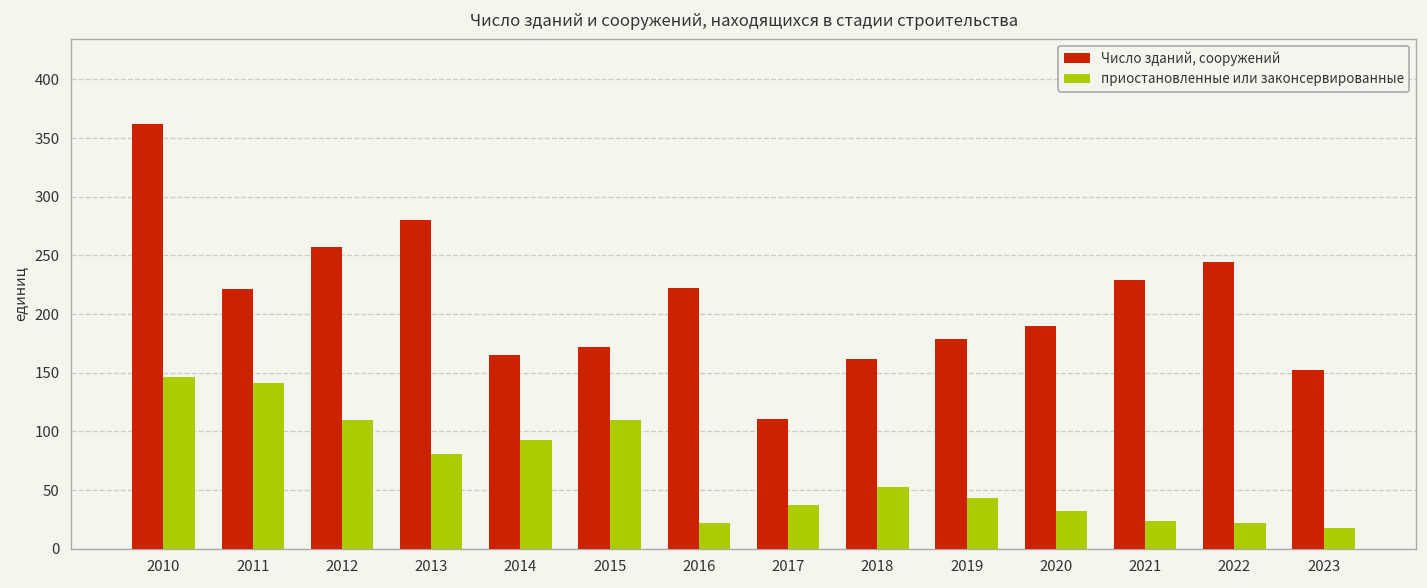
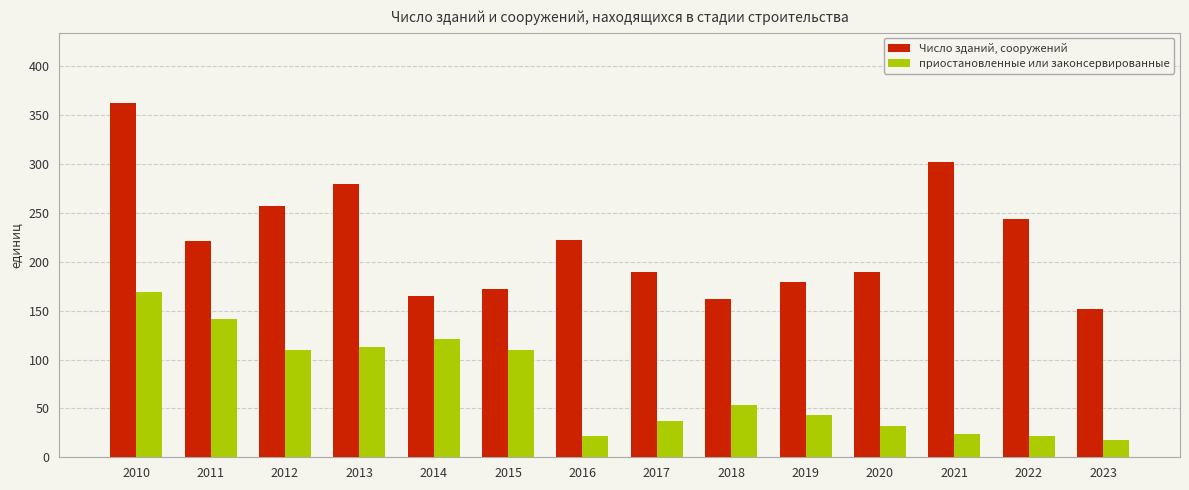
  {
    "Число зданий, сооружений": {
      "2010": 360,
      "2011": 220,
      "2012": 260,
      "2013": 280,
      "2014": 170,
      "2015": 170,
      "2016": 220,
-     "2017": 110,
+     "2017": 190,
      "2018": 160,
      "2019": 180,
      "2020": 190,
-     "2021": 230,
+     "2021": 300,
      "2022": 240,
      "2023": 150
    },
    "приостановленные или законсервированные": {
-     "2010": 150,
+     "2010": 170,
      "2011": 140,
      "2012": 110,
-     "2013": 80,
-     "2014": 90,
+     "2013": 110,
+     "2014": 120,
      "2015": 110,
      "2016": 20,
      "2017": 40,
      "2018": 50,
      "2019": 40,
      "2020": 30,
      "2021": 20,
      "2022": 20,
      "2023": 20
    }
  }
